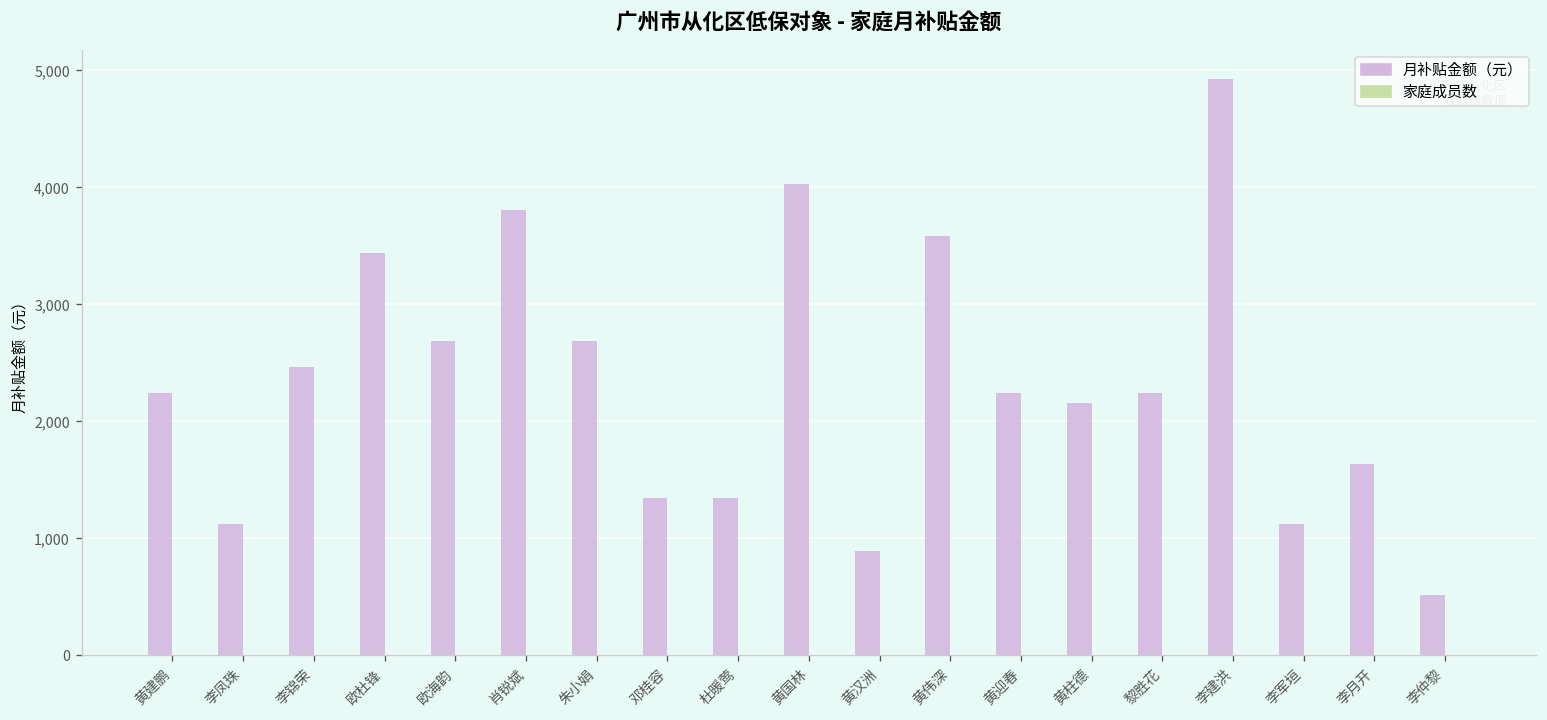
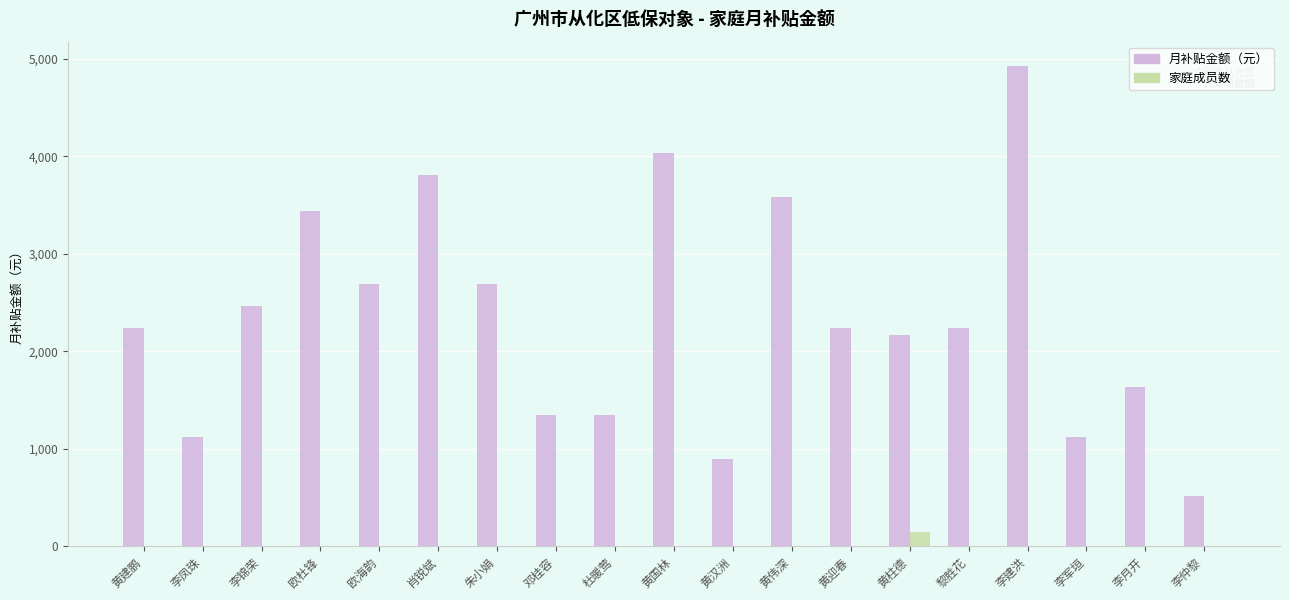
  {
    "月补贴金额（元）": {
      "黄建鹏": "2,200",
      "李凤珠": "1,100",
      "李锦荣": "2,500",
      "欧杜锋": "3,400",
      "欧海韵": "2,700",
      "肖锐斌": "3,800",
      "朱小娟": "2,700",
      "邓桂容": "1,300",
      "杜暖莺": "1,300",
      "黄国林": "4,000",
      "黄汉洲": "900",
      "黄伟深": "3,600",
      "黄迎春": "2,200",
      "黄柱德": "2,200",
      "黎胜花": "2,200",
      "李建洪": "4,900",
      "李军垣": "1,100",
      "李月开": "1,600",
      "李仲黎": "500"
    },
    "家庭成员数": {
-     "黄柱德": "0"
+     "黄柱德": "100"
    }
  }
